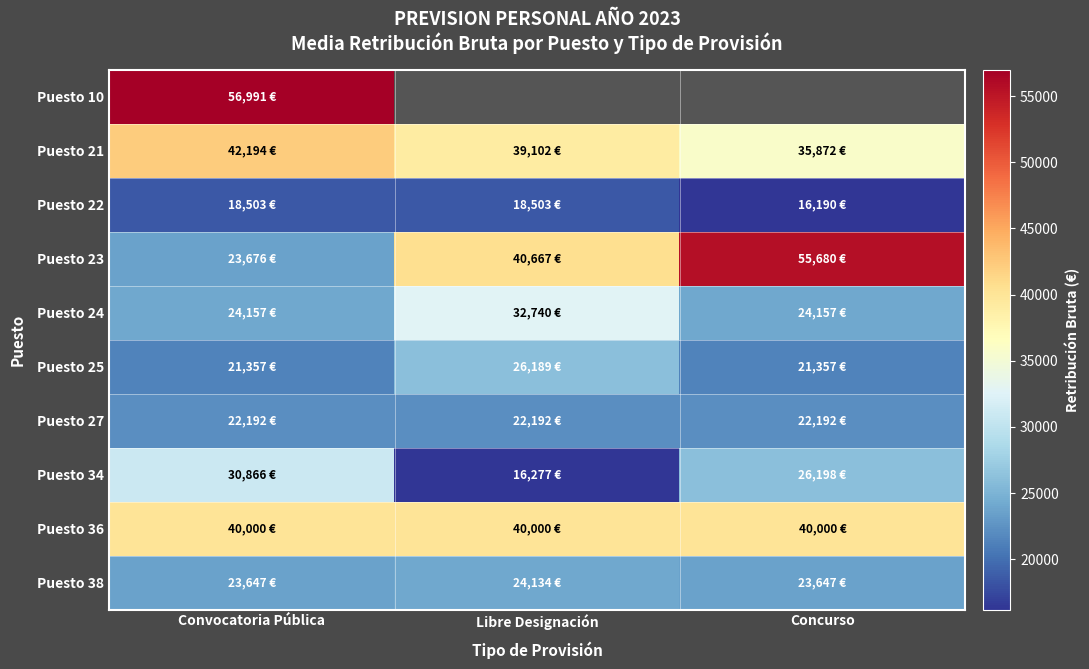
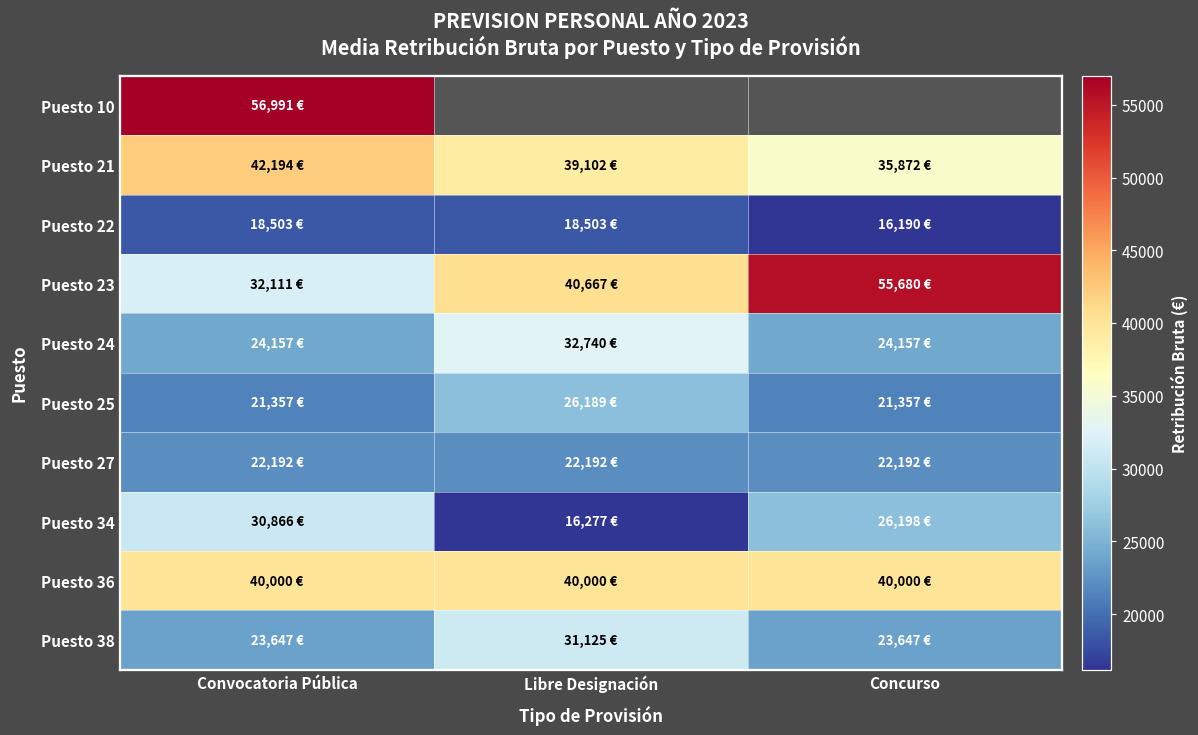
  {
    "Puesto 10": {
      "Convocatoria Pública": "56,991"
    },
    "Puesto 21": {
      "Convocatoria Pública": "42,194",
      "Libre Designación": "39,102",
      "Concurso": "35,872"
    },
    "Puesto 22": {
      "Convocatoria Pública": "18,503",
      "Libre Designación": "18,503",
      "Concurso": "16,190"
    },
    "Puesto 23": {
-     "Convocatoria Pública": "23,676",
+     "Convocatoria Pública": "32,111",
      "Libre Designación": "40,667",
      "Concurso": "55,680"
    },
    "Puesto 24": {
      "Convocatoria Pública": "24,157",
      "Libre Designación": "32,740",
      "Concurso": "24,157"
    },
    "Puesto 25": {
      "Convocatoria Pública": "21,357",
      "Libre Designación": "26,189",
      "Concurso": "21,357"
    },
    "Puesto 27": {
      "Convocatoria Pública": "22,192",
      "Libre Designación": "22,192",
      "Concurso": "22,192"
    },
    "Puesto 34": {
      "Convocatoria Pública": "30,866",
      "Libre Designación": "16,277",
      "Concurso": "26,198"
    },
    "Puesto 36": {
      "Convocatoria Pública": "40,000",
      "Libre Designación": "40,000",
      "Concurso": "40,000"
    },
    "Puesto 38": {
      "Convocatoria Pública": "23,647",
-     "Libre Designación": "24,134",
+     "Libre Designación": "31,125",
      "Concurso": "23,647"
    }
  }
